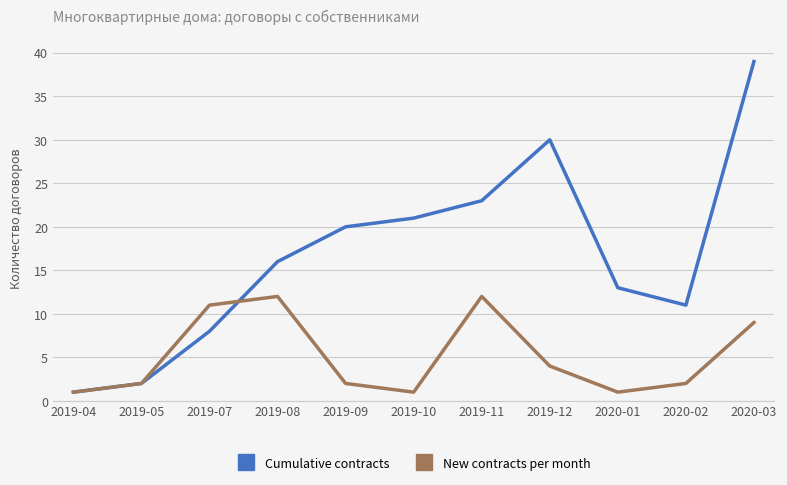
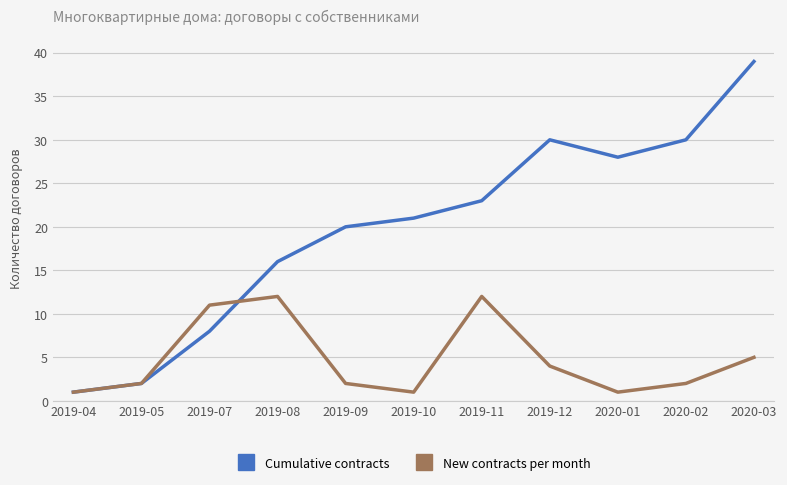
  {
    "Cumulative contracts": {
      "2019-07": 8,
      "2019-08": 16,
      "2019-09": 20,
      "2019-10": 21,
      "2019-11": 23,
      "2019-12": 30,
-     "2020-01": 13,
-     "2020-02": 11,
+     "2020-01": 28,
+     "2020-02": 30,
      "2020-03": 39
    },
    "New contracts per month": {
      "2019-07": 11,
      "2019-08": 12,
      "2019-09": 2,
      "2019-10": 1,
      "2019-11": 12,
      "2019-12": 4,
      "2020-01": 1,
      "2020-02": 2,
-     "2020-03": 9
+     "2020-03": 5
    }
  }
